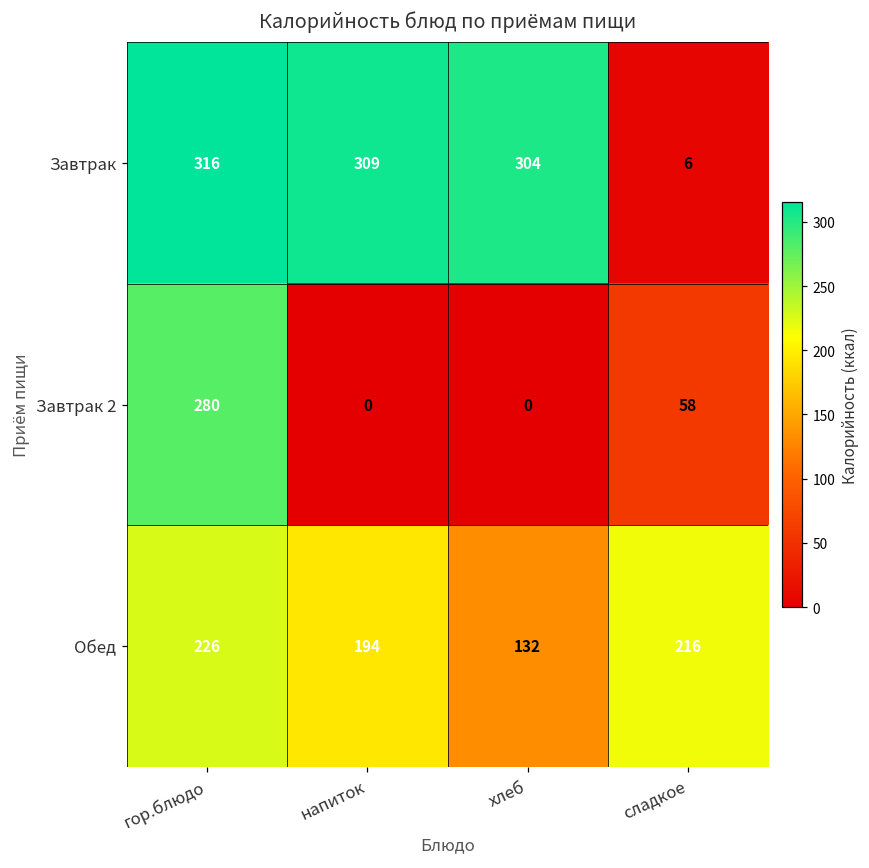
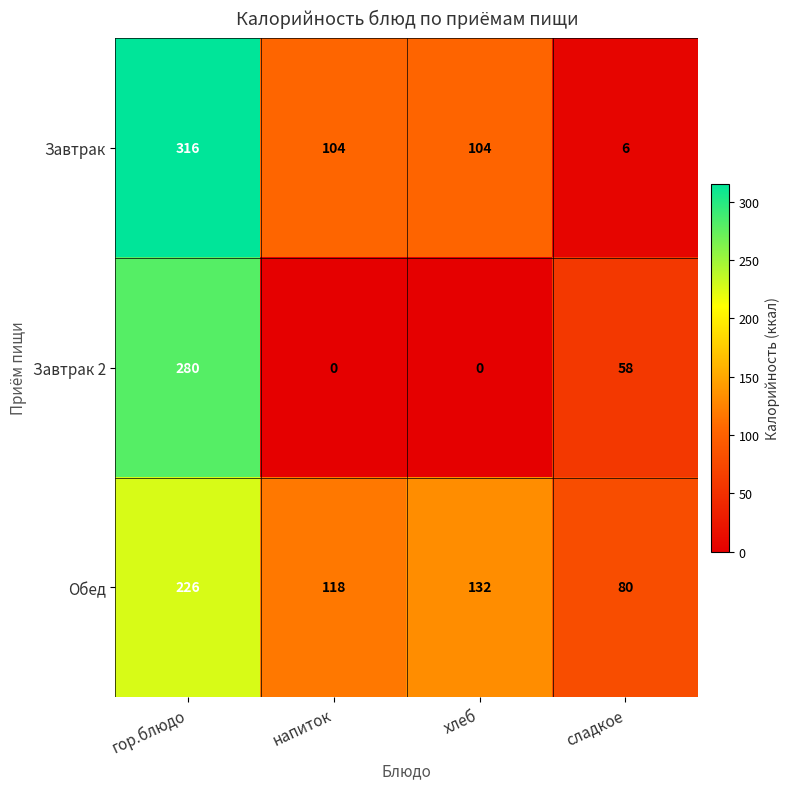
  {
    "Завтрак": {
      "гор.блюдо": 316,
-     "напиток": 309,
-     "хлеб": 304,
+     "напиток": 104,
+     "хлеб": 104,
      "сладкое": 6
    },
    "Завтрак 2": {
      "гор.блюдо": 280,
      "напиток": 0,
      "хлеб": 0,
      "сладкое": 58
    },
    "Обед": {
      "гор.блюдо": 226,
-     "напиток": 194,
+     "напиток": 118,
      "хлеб": 132,
-     "сладкое": 216
+     "сладкое": 80
    }
  }
